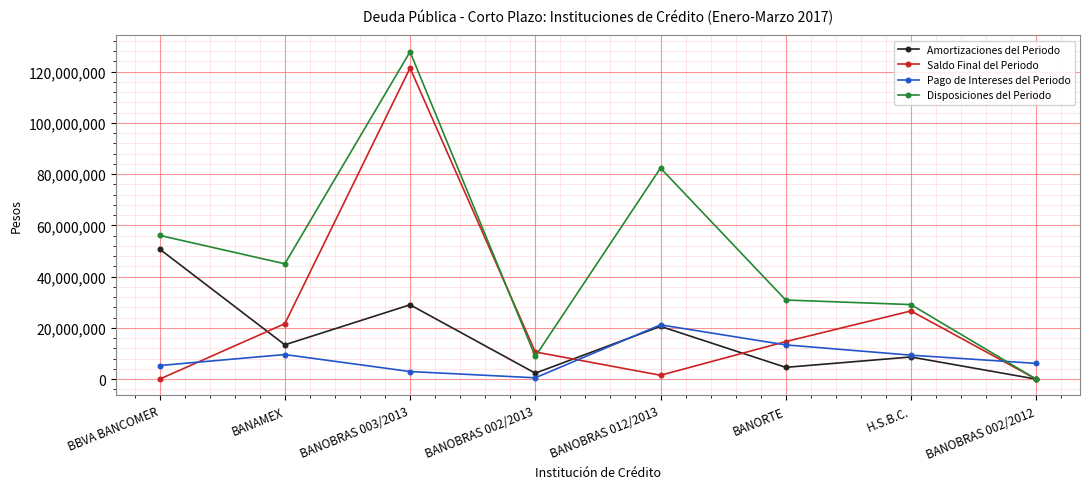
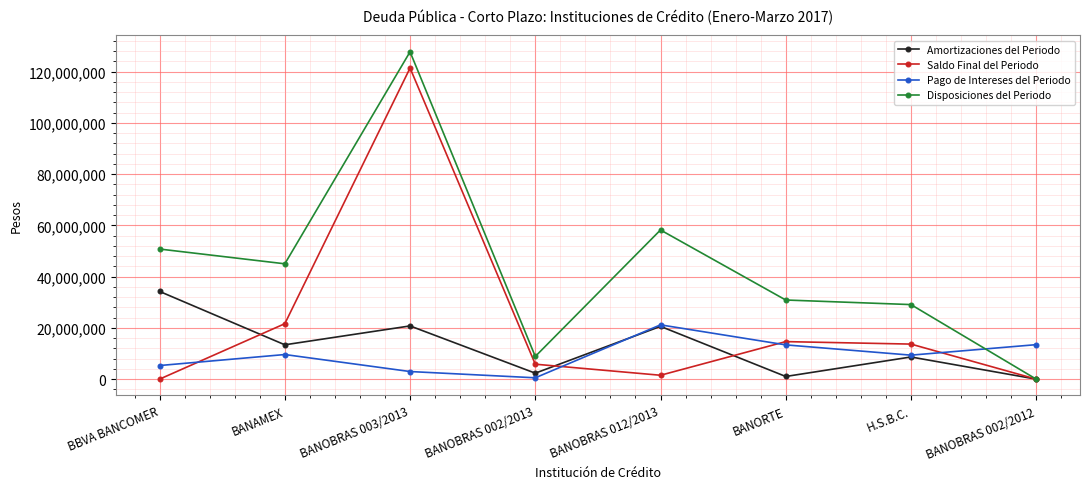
  {
    "Amortizaciones del Periodo": {
-     "BBVA BANCOMER": "51,000,000",
+     "BBVA BANCOMER": "34,000,000",
      "BANAMEX": "13,000,000",
-     "BANOBRAS 003/2013": "29,000,000",
+     "BANOBRAS 003/2013": "21,000,000",
      "BANOBRAS 002/2013": "2,000,000",
-     "BANORTE": "5,000,000"
+     "BANORTE": "1,000,000"
    },
    "Saldo Final del Periodo": {
      "BBVA BANCOMER": "0",
      "BANAMEX": "22,000,000",
      "BANOBRAS 003/2013": "121,000,000",
-     "BANOBRAS 002/2013": "11,000,000",
+     "BANOBRAS 002/2013": "6,000,000",
      "BANOBRAS 012/2013": "2,000,000",
      "BANORTE": "15,000,000",
-     "H.S.B.C.": "27,000,000"
+     "H.S.B.C.": "14,000,000"
    },
    "Pago de Intereses del Periodo": {
      "BBVA BANCOMER": "5,000,000",
      "BANAMEX": "10,000,000",
      "BANOBRAS 003/2013": "3,000,000",
      "BANOBRAS 002/2013": "1,000,000",
      "BANORTE": "13,000,000",
-     "BANOBRAS 002/2012": "6,000,000"
+     "BANOBRAS 002/2012": "13,000,000"
    },
    "Disposiciones del Periodo": {
-     "BBVA BANCOMER": "56,000,000",
+     "BBVA BANCOMER": "51,000,000",
      "BANAMEX": "45,000,000",
      "BANOBRAS 003/2013": "128,000,000",
      "BANOBRAS 002/2013": "9,000,000",
-     "BANOBRAS 012/2013": "82,000,000",
+     "BANOBRAS 012/2013": "58,000,000",
      "BANORTE": "31,000,000",
      "H.S.B.C.": "29,000,000"
    }
  }
